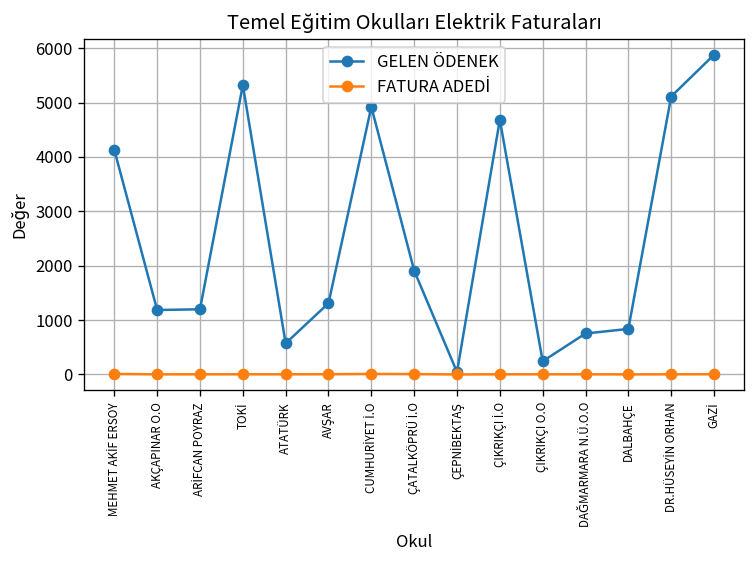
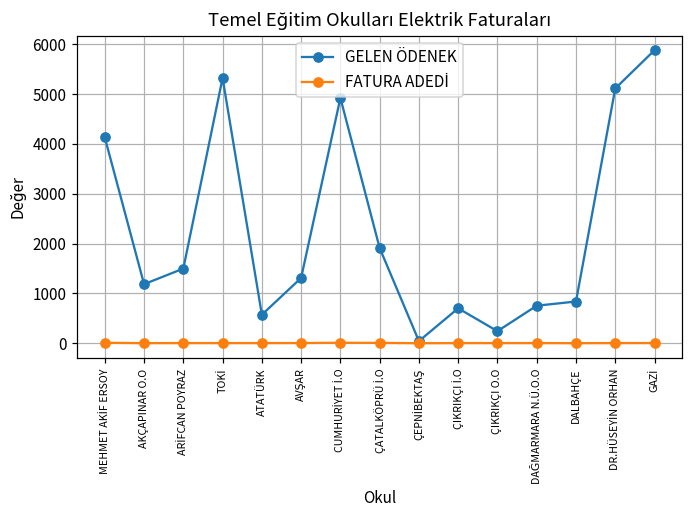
  {
    "GELEN ÖDENEK": {
      "MEHMET AKİF ERSOY": 4100,
      "AKÇAPINAR O.O": 1200,
-     "ARİFCAN POYRAZ": 1200,
+     "ARİFCAN POYRAZ": 1500,
      "TOKİ": 5300,
      "ATATÜRK": 600,
      "AVŞAR": 1300,
      "CUMHURİYET İ.O": 4900,
      "ÇATALKÖPRÜ İ.O": 1900,
-     "ÇIKRIKÇI İ.O": 4700,
+     "ÇIKRIKÇI İ.O": 700,
      "ÇIKRIKÇI O.O": 200,
      "DAĞMARMARA N.Ü.O.O": 800,
      "DALBAHÇE": 800,
      "DR.HÜSEYİN ORHAN": 5100,
      "GAZİ": 5900
    },
    "FATURA ADEDİ": {
      "MEHMET AKİF ERSOY": 0,
      "AKÇAPINAR O.O": 0,
      "ARİFCAN POYRAZ": 0,
      "TOKİ": 0,
      "ATATÜRK": 0,
      "AVŞAR": 0,
      "CUMHURİYET İ.O": 0,
      "ÇATALKÖPRÜ İ.O": 0,
      "ÇIKRIKÇI İ.O": 0,
      "ÇIKRIKÇI O.O": 0,
      "DAĞMARMARA N.Ü.O.O": 0,
      "DALBAHÇE": 0,
      "DR.HÜSEYİN ORHAN": 0,
      "GAZİ": 0
    }
  }
